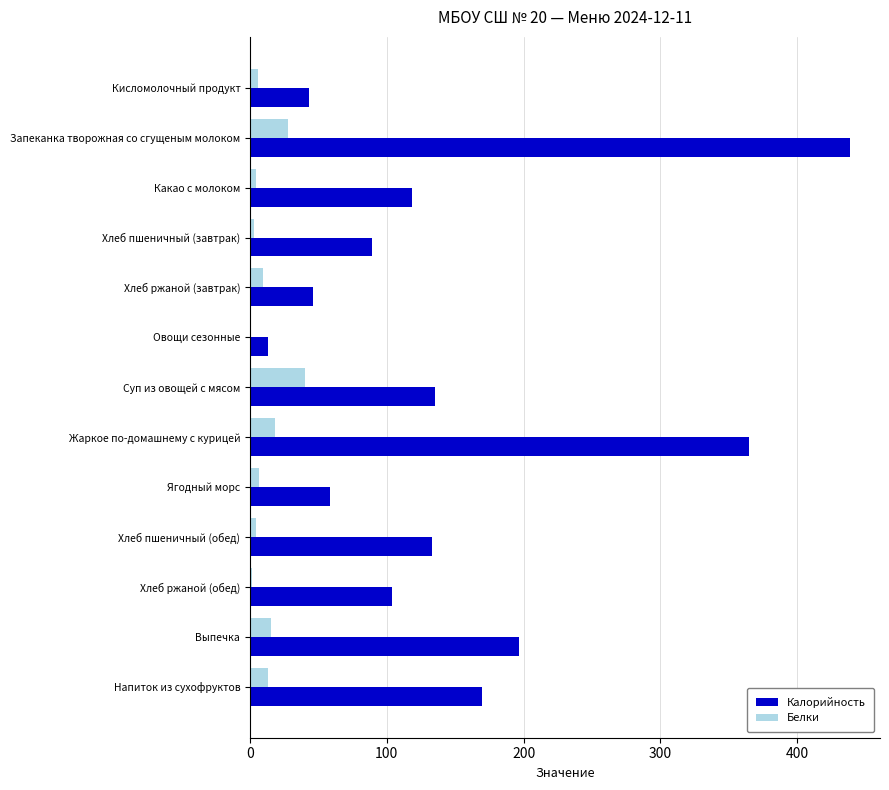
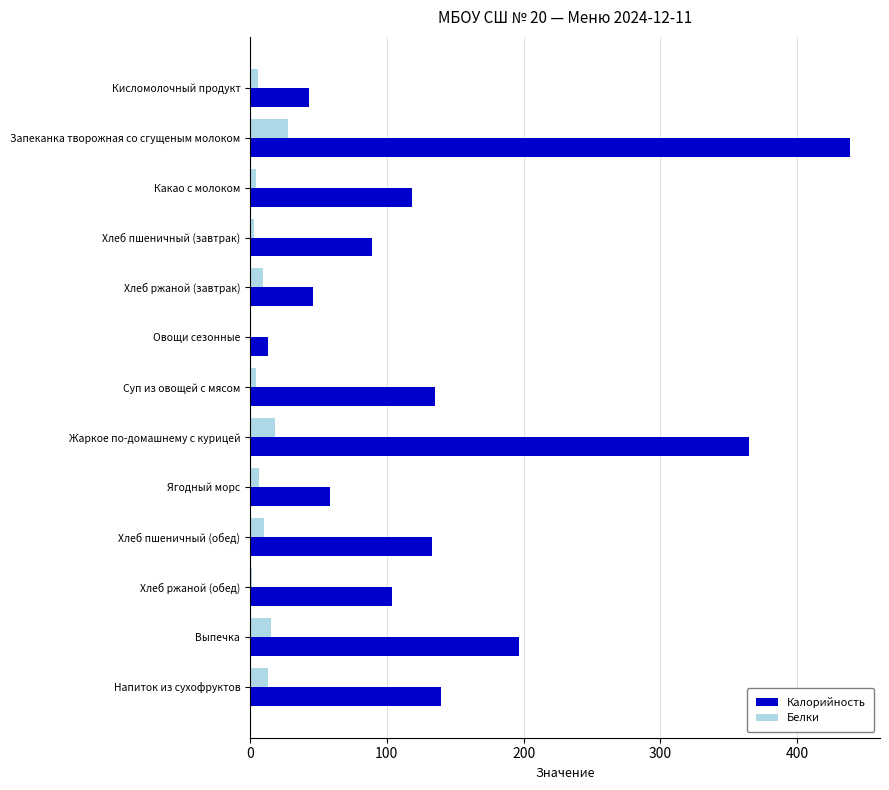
  {
    "Калорийность": {
      "Кисломолочный продукт": 43,
      "Запеканка творожная со сгущеным молоком": 439,
      "Какао с молоком": 119,
      "Хлеб пшеничный (завтрак)": 89,
      "Хлеб ржаной (завтрак)": 46,
      "Овощи сезонные": 13,
      "Суп из овощей с мясом": 135,
      "Жаркое по-домашнему с курицей": 365,
      "Ягодный морс": 59,
      "Хлеб пшеничный (обед)": 133,
      "Хлеб ржаной (обед)": 104,
      "Выпечка": 196,
-     "Напиток из сухофруктов": 170
+     "Напиток из сухофруктов": 139
    },
    "Белки": {
      "Кисломолочный продукт": 6,
      "Запеканка творожная со сгущеным молоком": 28,
      "Какао с молоком": 4,
      "Хлеб пшеничный (завтрак)": 3,
      "Хлеб ржаной (завтрак)": 9,
-     "Суп из овощей с мясом": 40,
+     "Суп из овощей с мясом": 5,
      "Жаркое по-домашнему с курицей": 19,
      "Ягодный морс": 7,
-     "Хлеб пшеничный (обед)": 4,
+     "Хлеб пшеничный (обед)": 11,
      "Выпечка": 15,
      "Напиток из сухофруктов": 13
    }
  }
